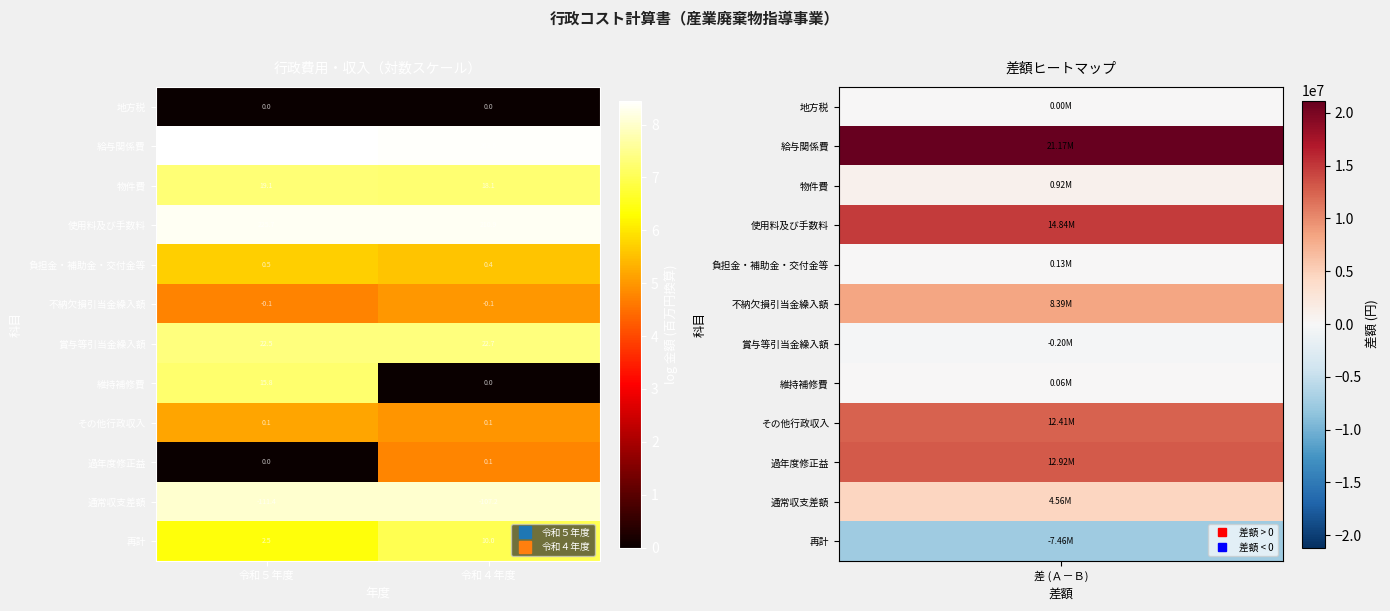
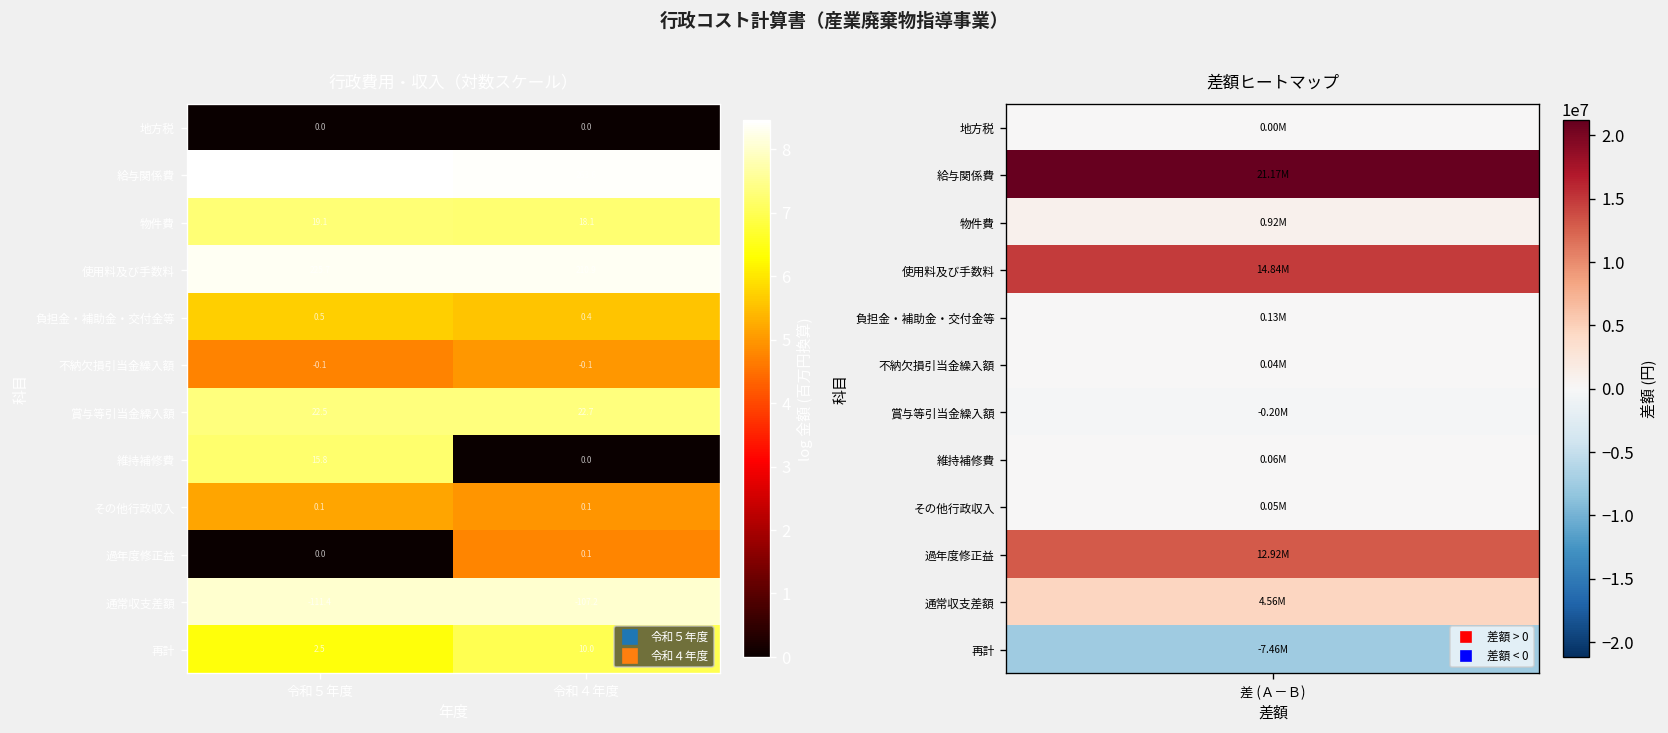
  {
    "差額ヒートマップ": {
      "地方税": {
        "差 (Ａ－Ｂ)": "0.00M"
      },
      "給与関係費": {
        "差 (Ａ－Ｂ)": "21.17M"
      },
      "物件費": {
        "差 (Ａ－Ｂ)": "0.92M"
      },
      "使用料及び手数料": {
        "差 (Ａ－Ｂ)": "14.84M"
      },
      "負担金・補助金・交付金等": {
        "差 (Ａ－Ｂ)": "0.13M"
      },
      "不納欠損引当金繰入額": {
-       "差 (Ａ－Ｂ)": "8.39M"
+       "差 (Ａ－Ｂ)": "0.04M"
      },
      "賞与等引当金繰入額": {
        "差 (Ａ－Ｂ)": "-0.20M"
      },
      "維持補修費": {
        "差 (Ａ－Ｂ)": "0.06M"
      },
      "その他行政収入": {
-       "差 (Ａ－Ｂ)": "12.41M"
+       "差 (Ａ－Ｂ)": "0.05M"
      },
      "過年度修正益": {
        "差 (Ａ－Ｂ)": "12.92M"
      },
      "通常収支差額": {
        "差 (Ａ－Ｂ)": "4.56M"
      },
      "再計": {
        "差 (Ａ－Ｂ)": "-7.46M"
      }
    }
  }
